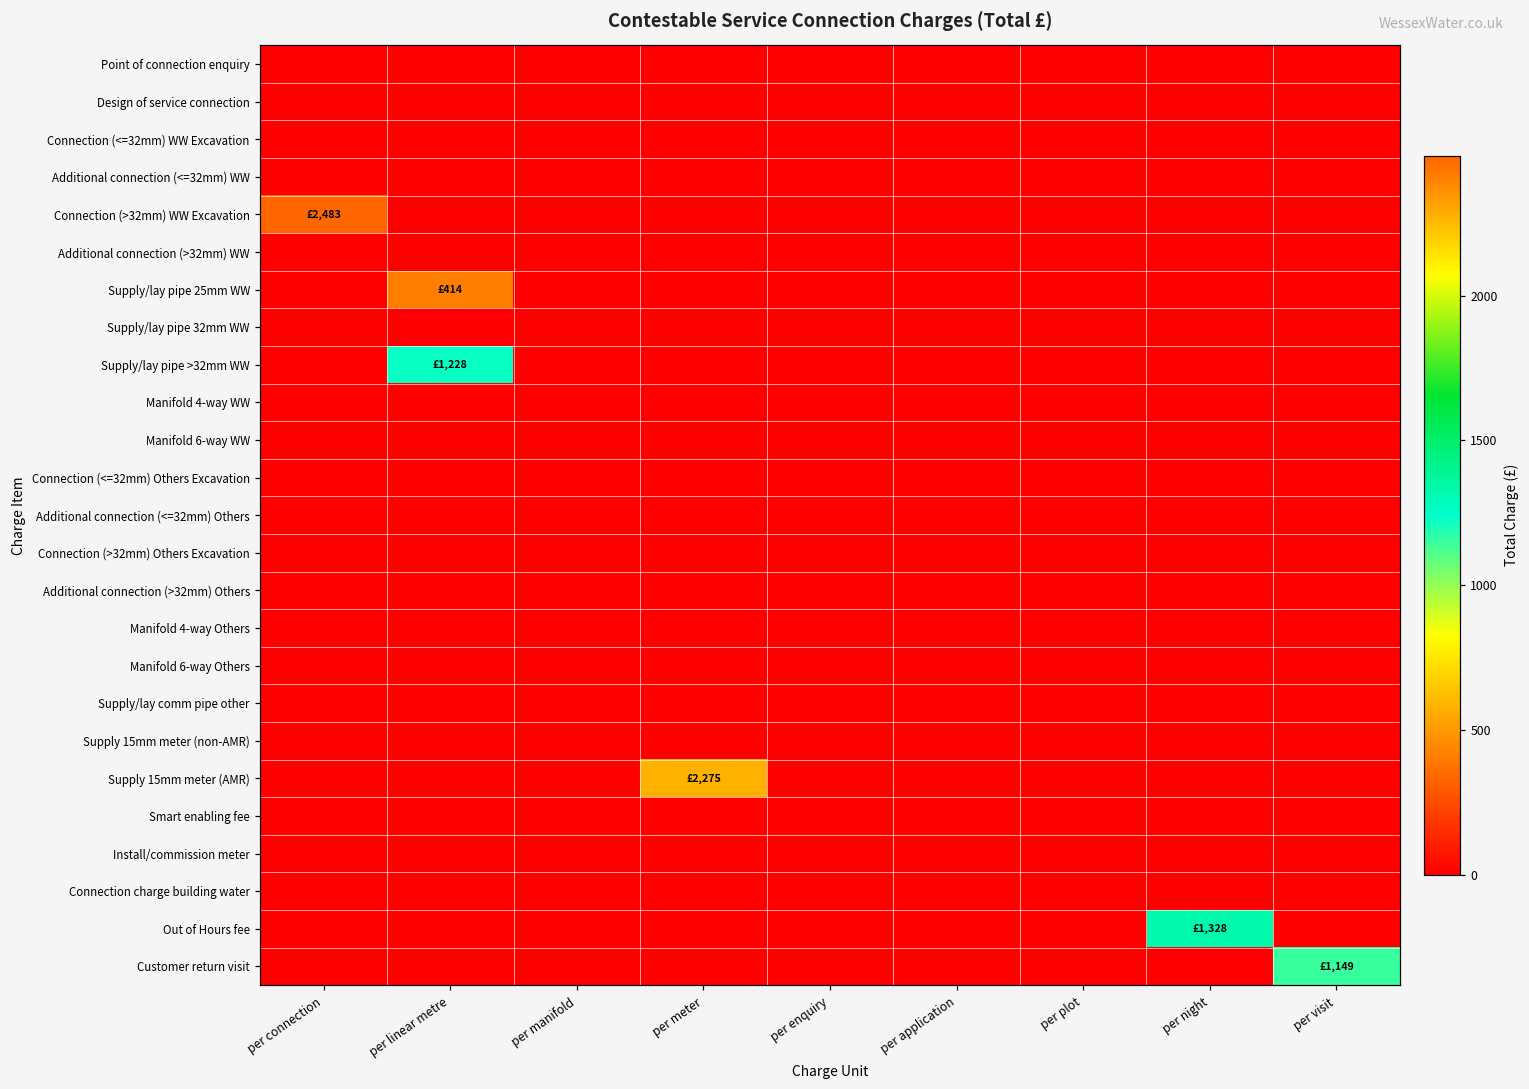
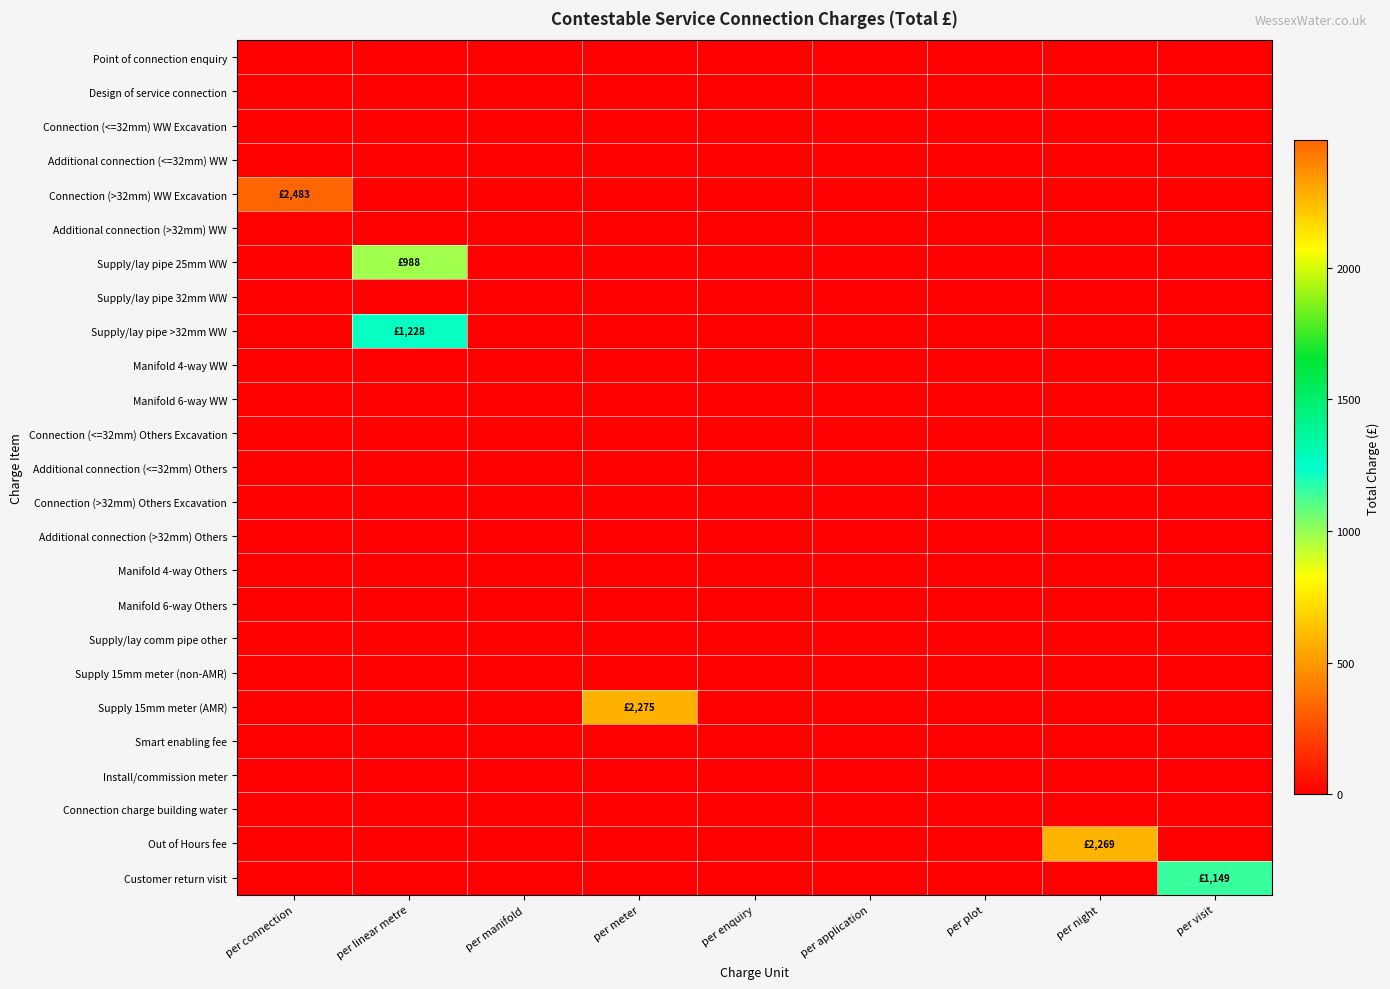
  {
    "Connection (>32mm) WW Excavation": {
      "per connection": "£2,483"
    },
    "Supply/lay pipe 25mm WW": {
-     "per linear metre": "£414"
+     "per linear metre": "£988"
    },
    "Supply/lay pipe >32mm WW": {
      "per linear metre": "£1,228"
    },
    "Supply 15mm meter (AMR)": {
      "per meter": "£2,275"
    },
    "Out of Hours fee": {
-     "per night": "£1,328"
+     "per night": "£2,269"
    },
    "Customer return visit": {
      "per visit": "£1,149"
    }
  }
